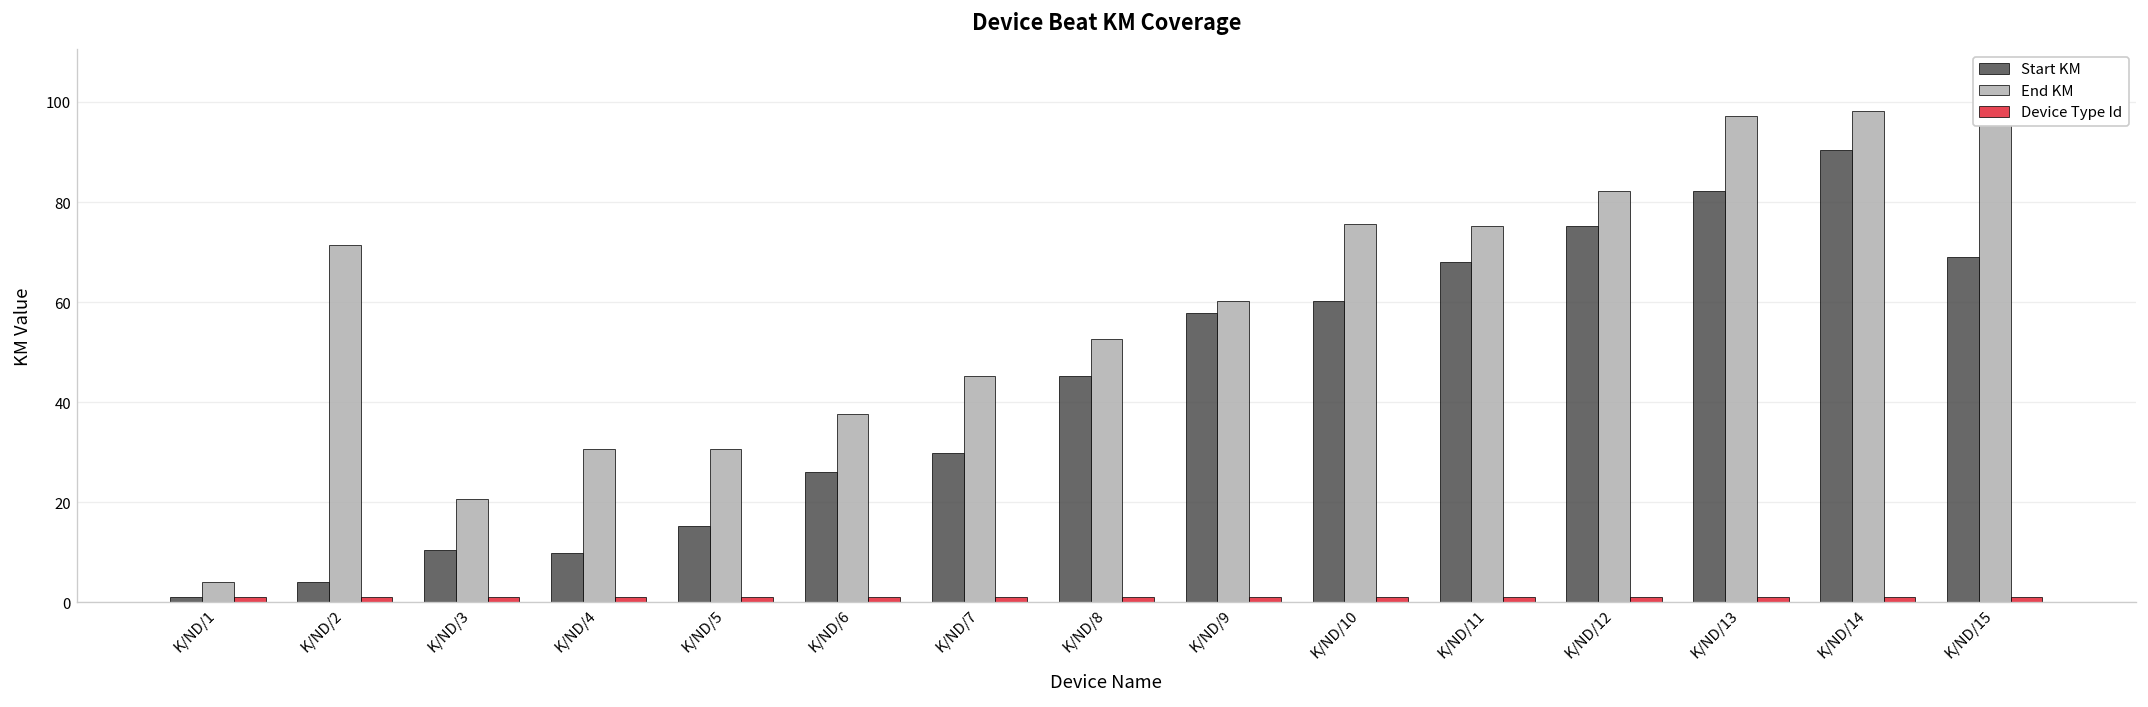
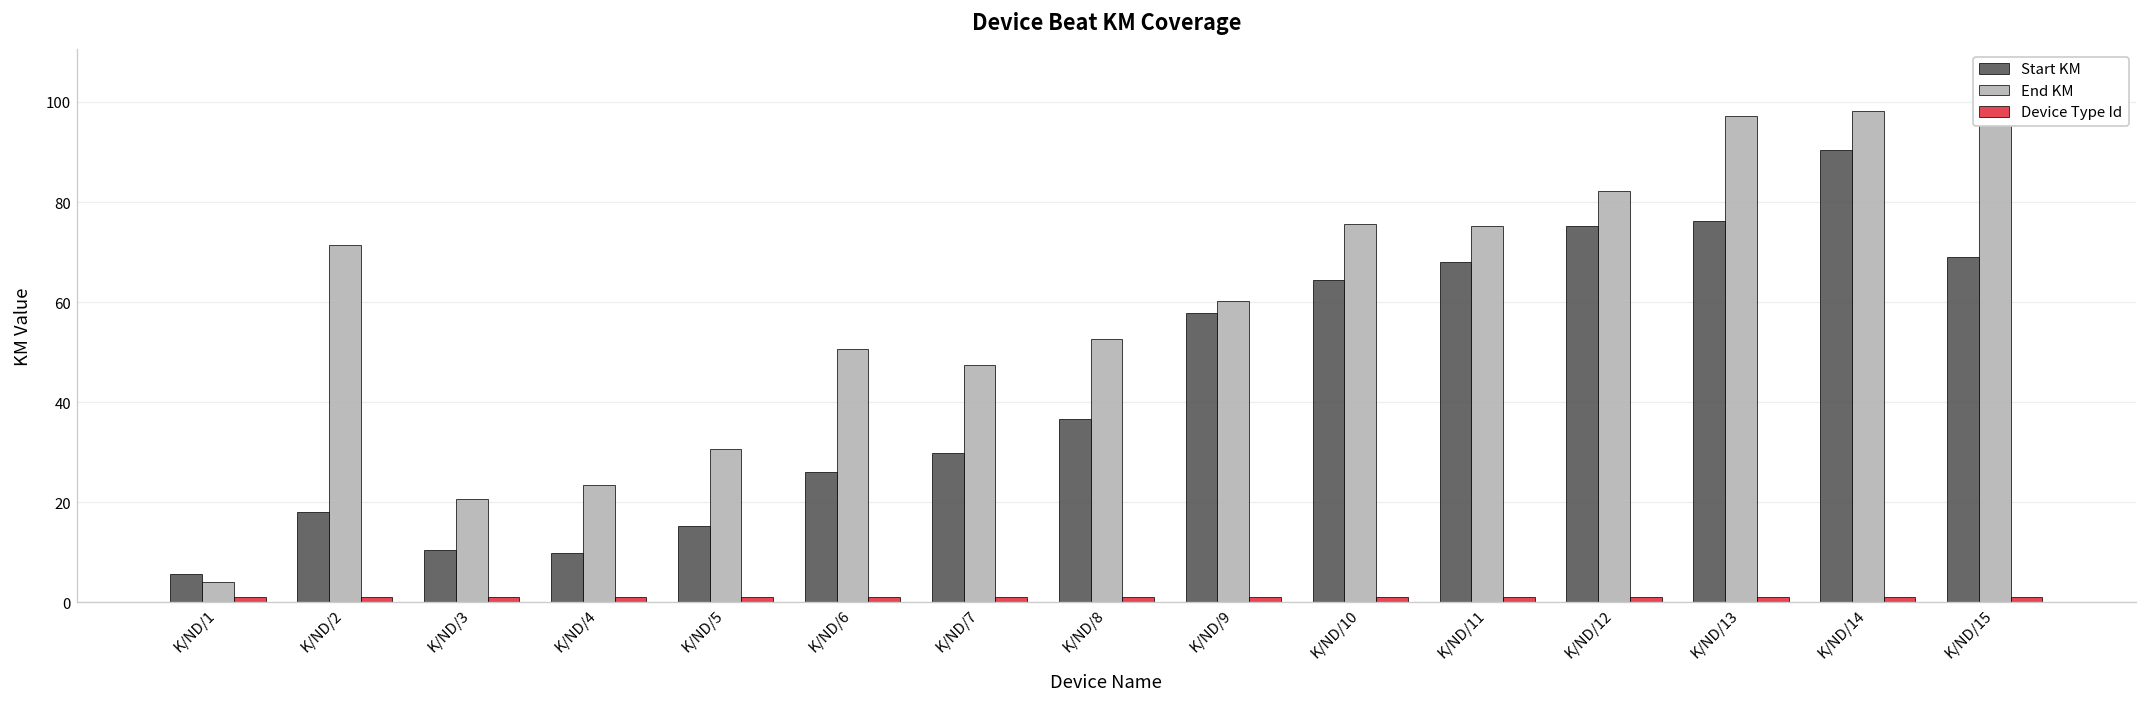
  {
    "Start KM": {
-     "K/ND/1": 1,
-     "K/ND/2": 4,
+     "K/ND/1": 6,
+     "K/ND/2": 18,
      "K/ND/3": 11,
      "K/ND/4": 10,
      "K/ND/5": 15,
      "K/ND/6": 26,
      "K/ND/7": 30,
-     "K/ND/8": 45,
+     "K/ND/8": 37,
      "K/ND/9": 58,
-     "K/ND/10": 60,
+     "K/ND/10": 65,
      "K/ND/11": 68,
      "K/ND/12": 75,
-     "K/ND/13": 82,
+     "K/ND/13": 76,
      "K/ND/14": 90,
      "K/ND/15": 69
    },
    "End KM": {
      "K/ND/1": 4,
      "K/ND/2": 71,
      "K/ND/3": 21,
-     "K/ND/4": 31,
+     "K/ND/4": 24,
      "K/ND/5": 31,
-     "K/ND/6": 38,
-     "K/ND/7": 45,
+     "K/ND/6": 51,
+     "K/ND/7": 47,
      "K/ND/8": 53,
      "K/ND/9": 60,
      "K/ND/10": 76,
      "K/ND/11": 75,
      "K/ND/12": 82,
      "K/ND/13": 97,
      "K/ND/14": 98
    },
    "Device Type Id": {
      "K/ND/1": 1,
      "K/ND/2": 1,
      "K/ND/3": 1,
      "K/ND/4": 1,
      "K/ND/5": 1,
      "K/ND/6": 1,
      "K/ND/7": 1,
      "K/ND/8": 1,
      "K/ND/9": 1,
      "K/ND/10": 1,
      "K/ND/11": 1,
      "K/ND/12": 1,
      "K/ND/13": 1,
      "K/ND/14": 1,
      "K/ND/15": 1
    }
  }
